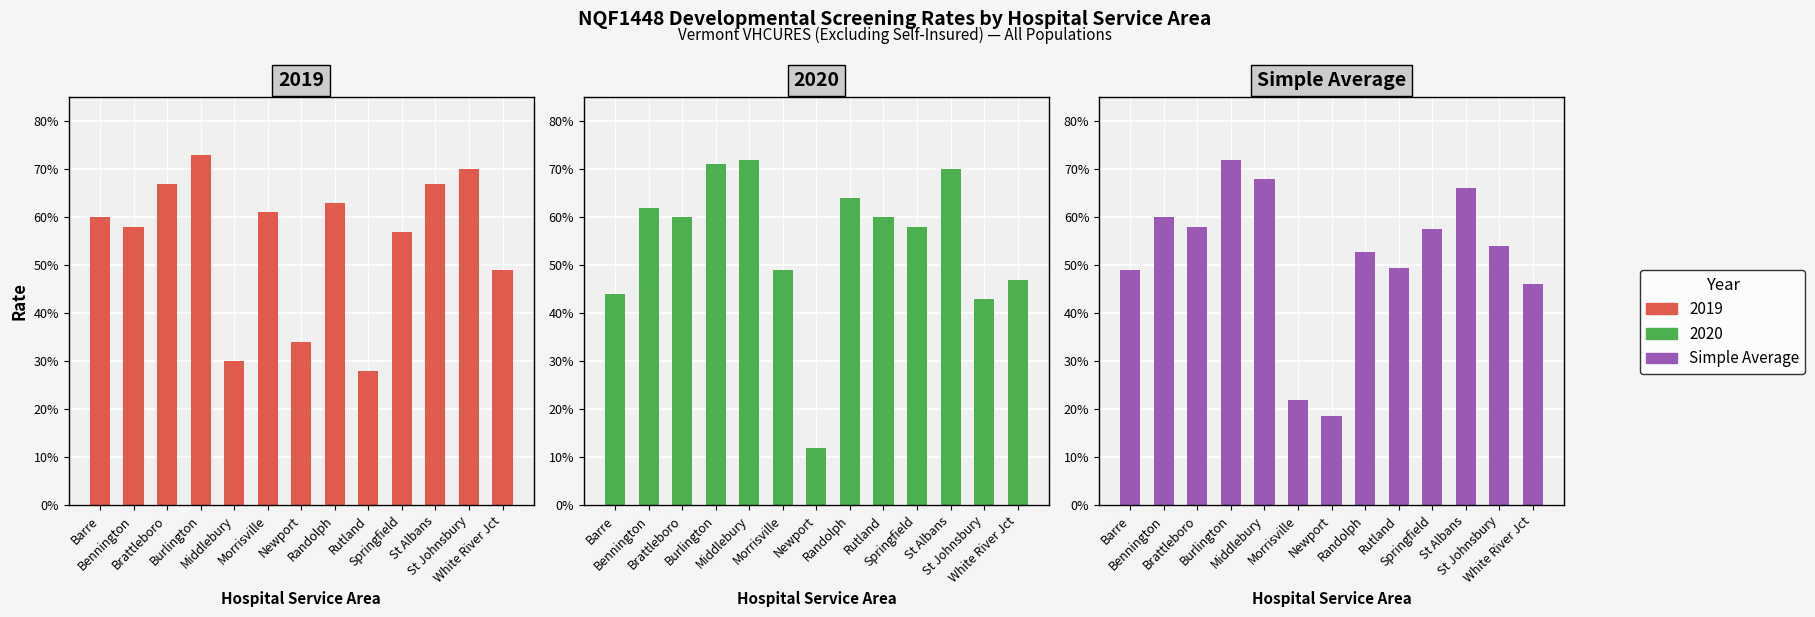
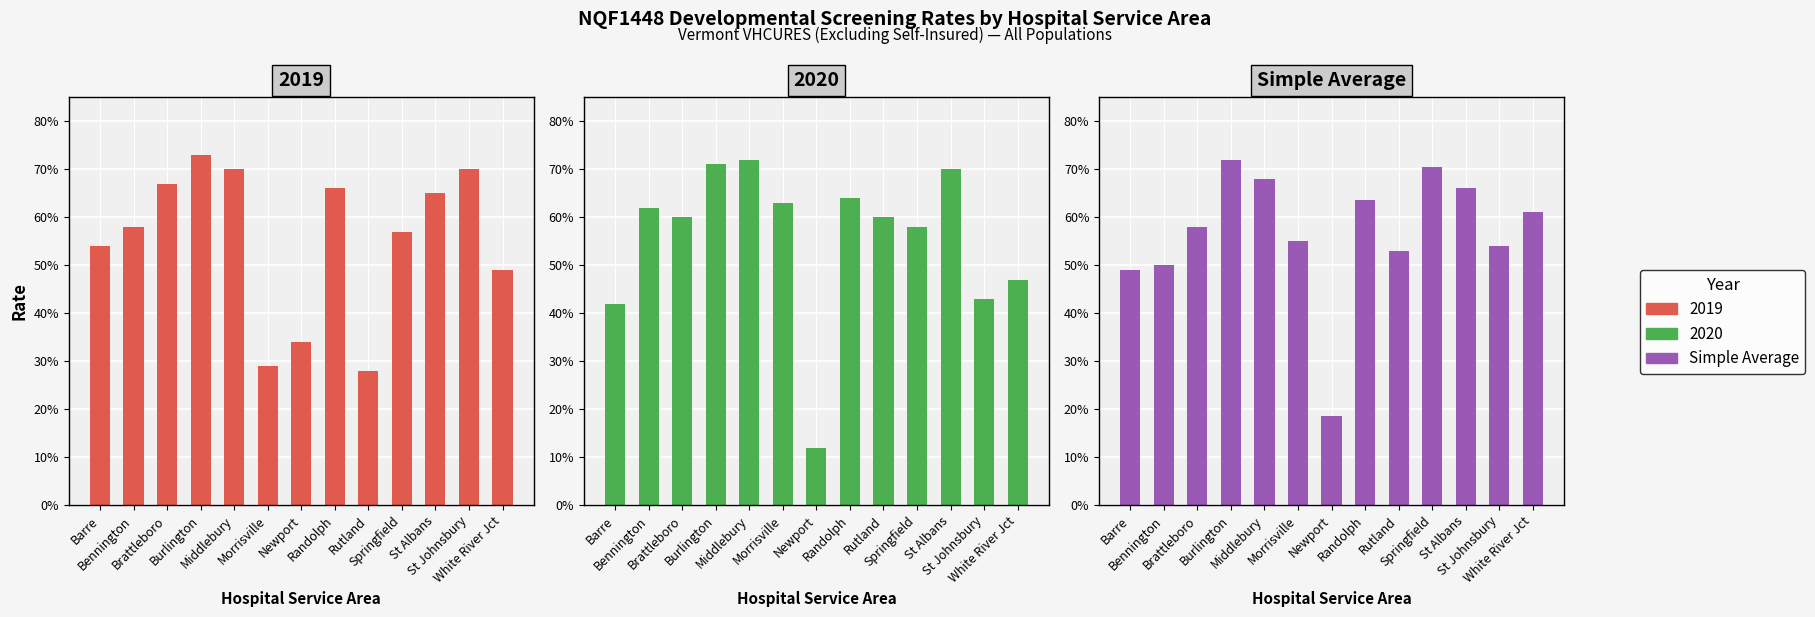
  {
    "2019": {
-     "Barre": "60%",
+     "Barre": "54%",
      "Bennington": "58%",
      "Brattleboro": "67%",
      "Burlington": "73%",
-     "Middlebury": "30%",
-     "Morrisville": "61%",
+     "Middlebury": "70%",
+     "Morrisville": "29%",
      "Newport": "34%",
-     "Randolph": "63%",
+     "Randolph": "66%",
      "Rutland": "28%",
      "Springfield": "57%",
-     "St Albans": "67%",
+     "St Albans": "65%",
      "St Johnsbury": "70%",
      "White River Jct": "49%"
    },
    "2020": {
-     "Barre": "44%",
+     "Barre": "42%",
      "Bennington": "62%",
      "Brattleboro": "60%",
      "Burlington": "71%",
      "Middlebury": "72%",
-     "Morrisville": "49%",
+     "Morrisville": "63%",
      "Newport": "12%",
      "Randolph": "64%",
      "Rutland": "60%",
      "Springfield": "58%",
      "St Albans": "70%",
      "St Johnsbury": "43%",
      "White River Jct": "47%"
    },
    "Simple Average": {
      "Barre": "49%",
-     "Bennington": "60%",
+     "Bennington": "50%",
      "Brattleboro": "58%",
      "Burlington": "72%",
      "Middlebury": "68%",
-     "Morrisville": "22%",
+     "Morrisville": "55%",
      "Newport": "19%",
-     "Randolph": "53%",
-     "Rutland": "50%",
-     "Springfield": "57%",
+     "Randolph": "64%",
+     "Rutland": "53%",
+     "Springfield": "71%",
      "St Albans": "66%",
      "St Johnsbury": "54%",
-     "White River Jct": "46%"
+     "White River Jct": "61%"
    }
  }
